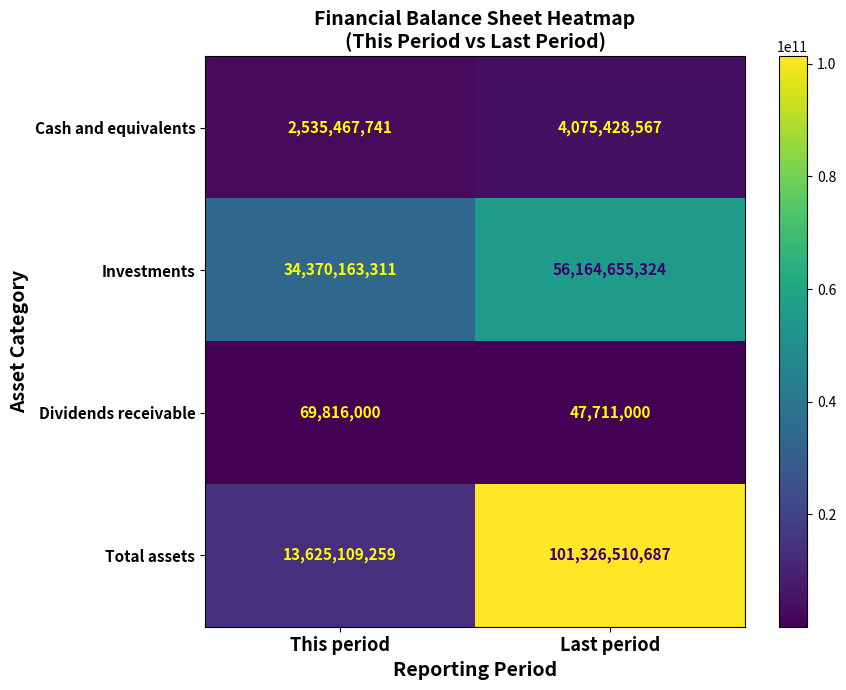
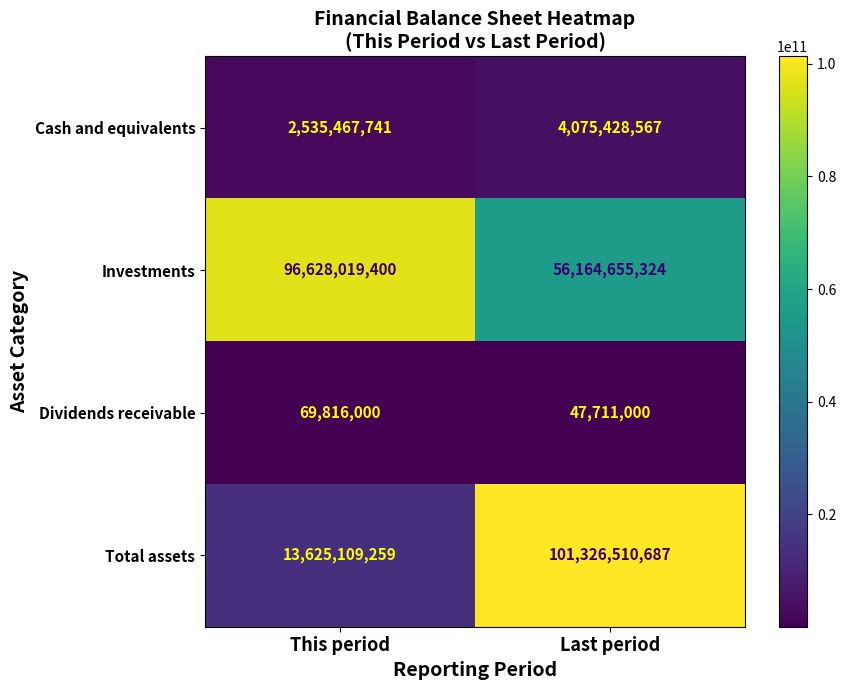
  {
    "Cash and equivalents": {
      "This period": "2,535,467,741",
      "Last period": "4,075,428,567"
    },
    "Investments": {
-     "This period": "34,370,163,311",
+     "This period": "96,628,019,400",
      "Last period": "56,164,655,324"
    },
    "Dividends receivable": {
      "This period": "69,816,000",
      "Last period": "47,711,000"
    },
    "Total assets": {
      "This period": "13,625,109,259",
      "Last period": "101,326,510,687"
    }
  }
